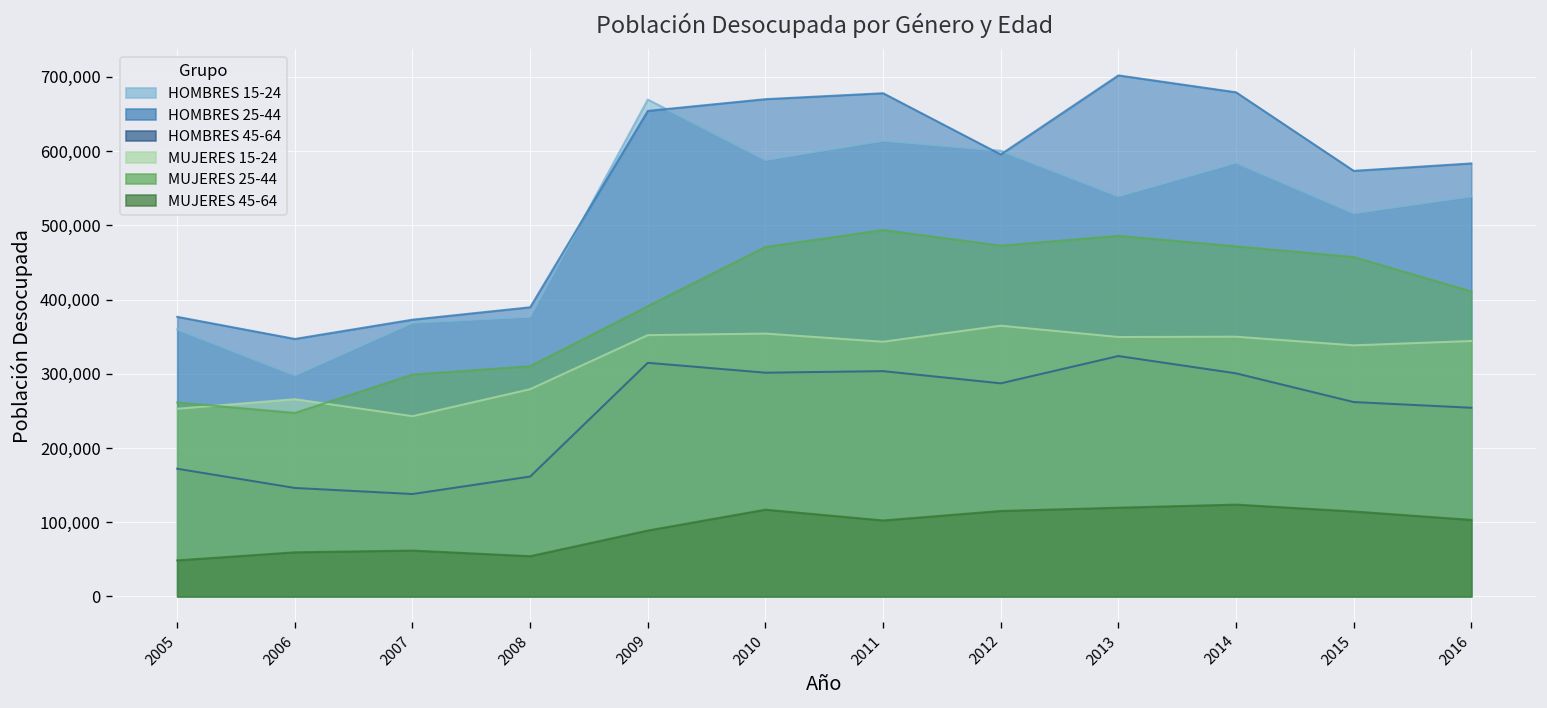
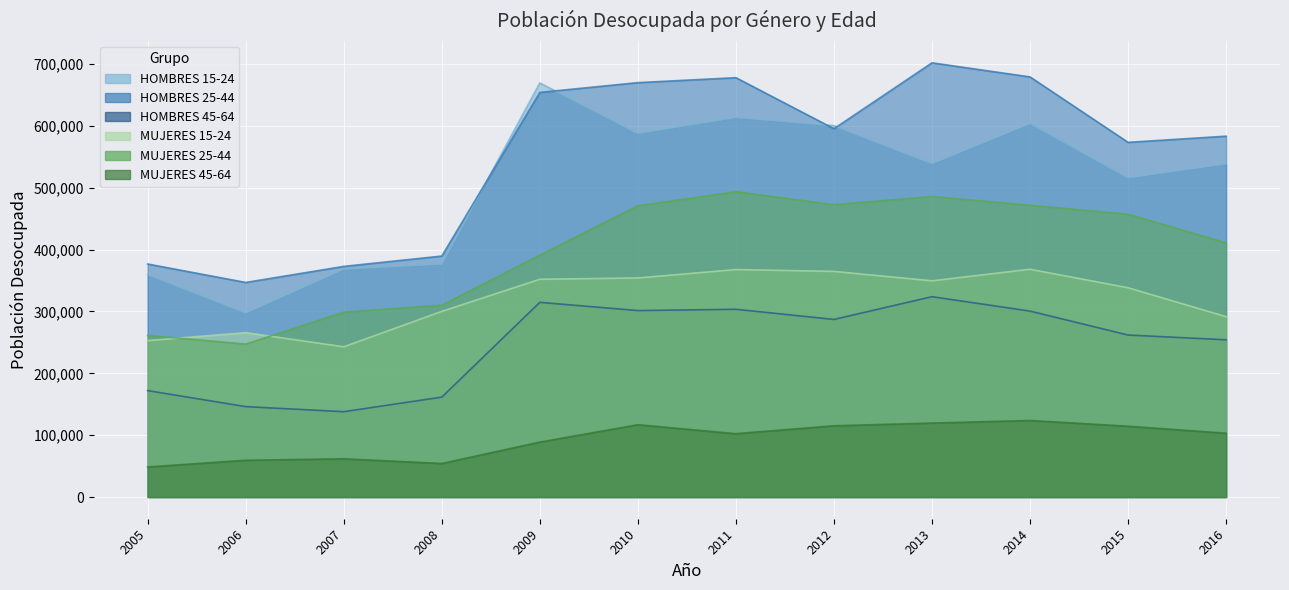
  {
    "HOMBRES 15-24": {
      "2005": "360,000",
      "2006": "300,000",
      "2007": "370,000",
      "2008": "380,000",
      "2009": "670,000",
      "2010": "590,000",
      "2011": "610,000",
      "2012": "600,000",
      "2013": "540,000",
-     "2014": "580,000",
+     "2014": "600,000",
      "2015": "520,000",
      "2016": "540,000"
    },
    "MUJERES 15-24": {
      "2005": "250,000",
      "2006": "270,000",
      "2007": "240,000",
-     "2008": "280,000",
+     "2008": "300,000",
      "2009": "350,000",
      "2010": "350,000",
-     "2011": "340,000",
+     "2011": "370,000",
      "2012": "360,000",
      "2013": "350,000",
-     "2014": "350,000",
+     "2014": "370,000",
      "2015": "340,000",
-     "2016": "340,000"
+     "2016": "290,000"
    }
  }
